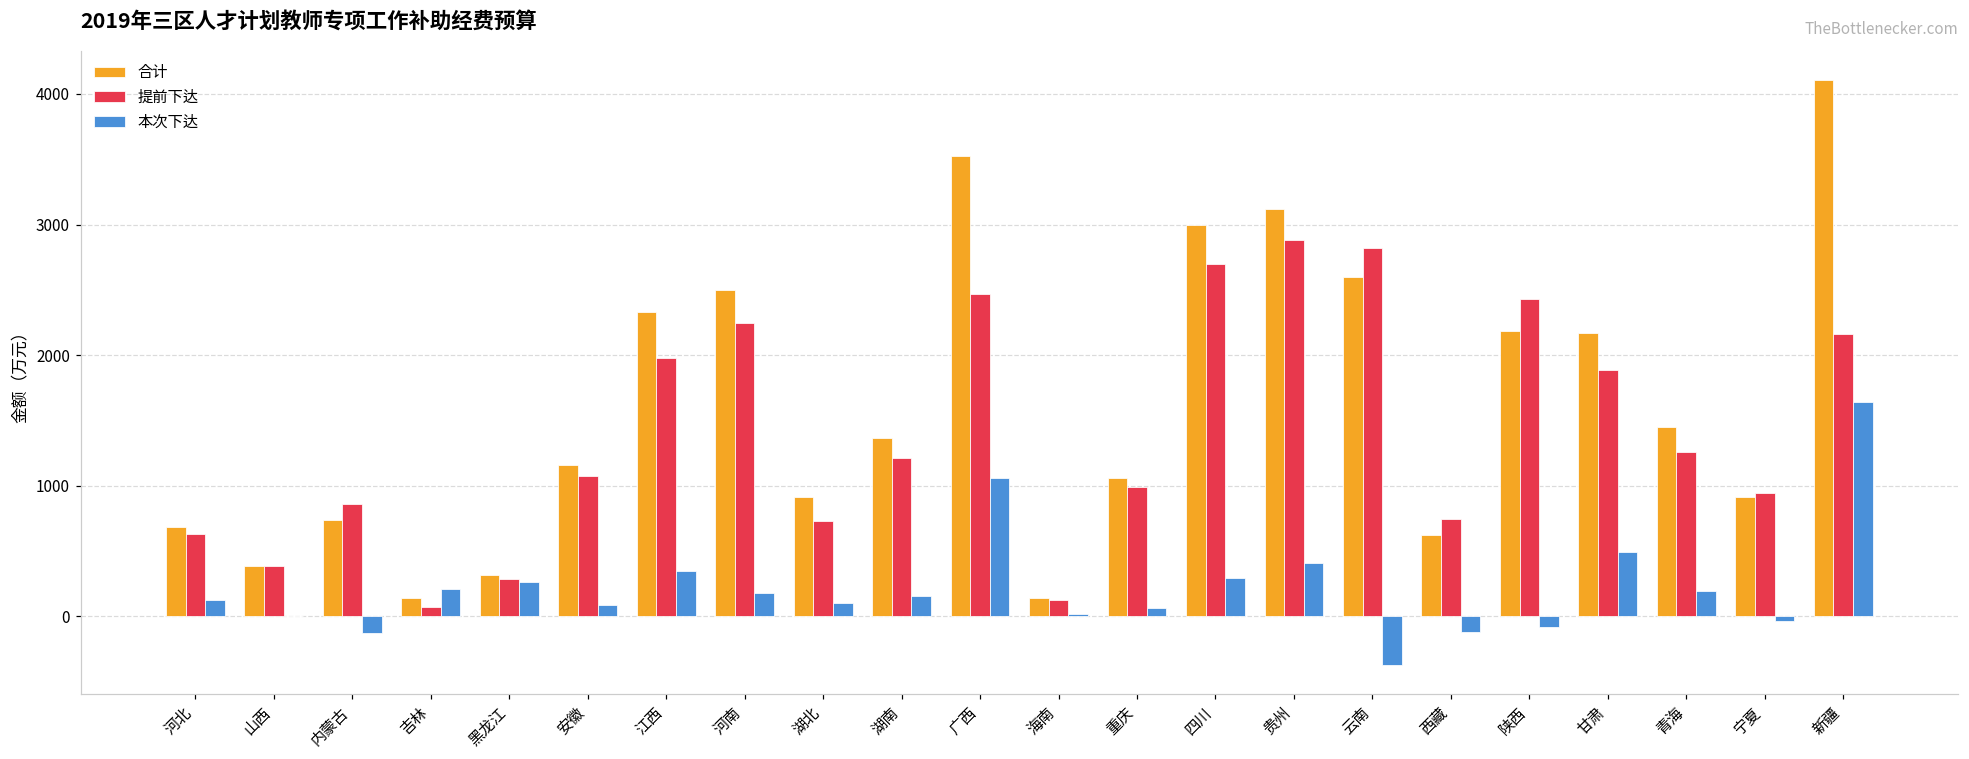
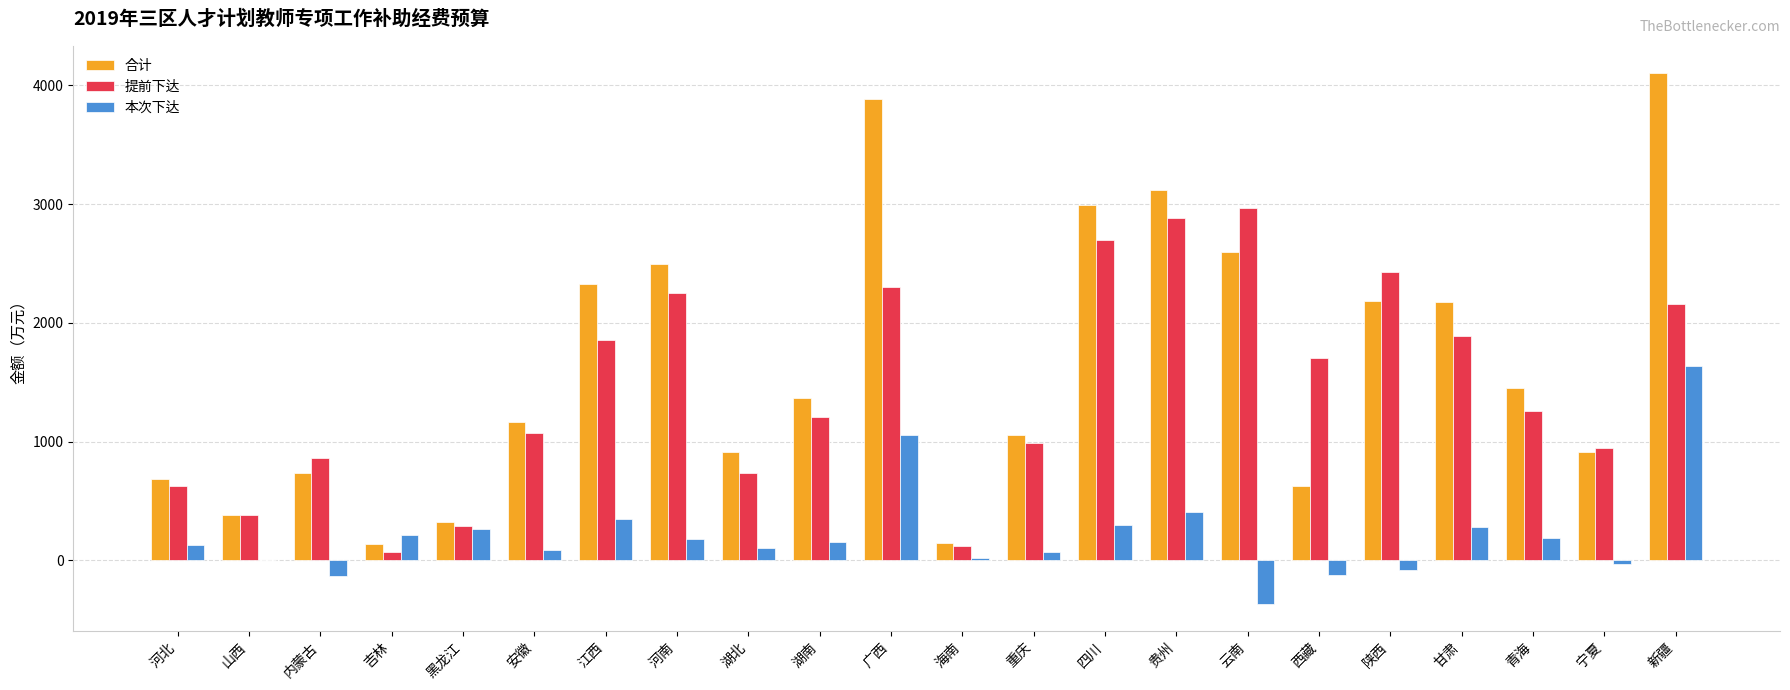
  {
    "合计": {
      "河北": 680,
      "山西": 380,
      "内蒙古": 740,
      "吉林": 140,
      "黑龙江": 320,
      "安徽": 1160,
      "江西": 2330,
      "河南": 2500,
      "湖北": 910,
      "湖南": 1370,
-     "广西": 3520,
+     "广西": 3890,
      "海南": 140,
      "重庆": 1060,
      "四川": 3000,
      "贵州": 3120,
      "云南": 2600,
      "西藏": 630,
      "陕西": 2180,
      "甘肃": 2170,
      "青海": 1450,
      "宁夏": 910,
      "新疆": 4110
    },
    "提前下达": {
      "河北": 630,
      "山西": 380,
      "内蒙古": 860,
      "吉林": 70,
      "黑龙江": 290,
      "安徽": 1080,
-     "江西": 1980,
+     "江西": 1860,
      "河南": 2250,
      "湖北": 730,
      "湖南": 1210,
-     "广西": 2470,
+     "广西": 2300,
      "海南": 120,
      "重庆": 990,
      "四川": 2700,
      "贵州": 2880,
-     "云南": 2820,
-     "西藏": 750,
+     "云南": 2970,
+     "西藏": 1700,
      "陕西": 2430,
      "甘肃": 1890,
      "青海": 1260,
      "宁夏": 950,
      "新疆": 2160
    },
    "本次下达": {
      "河北": 130,
      "山西": 0,
      "内蒙古": -130,
      "吉林": 210,
      "黑龙江": 270,
      "安徽": 90,
      "江西": 350,
      "河南": 180,
      "湖北": 100,
      "湖南": 160,
      "广西": 1060,
      "重庆": 70,
      "四川": 300,
      "贵州": 410,
      "云南": -370,
      "西藏": -120,
      "陕西": -80,
-     "甘肃": 490,
+     "甘肃": 280,
      "青海": 190,
      "宁夏": -30,
      "新疆": 1640
    }
  }
